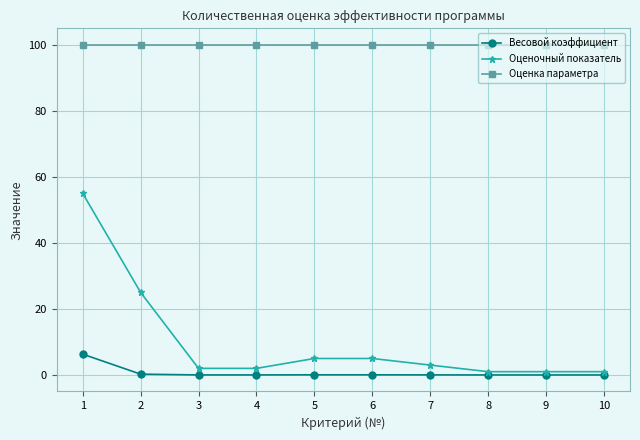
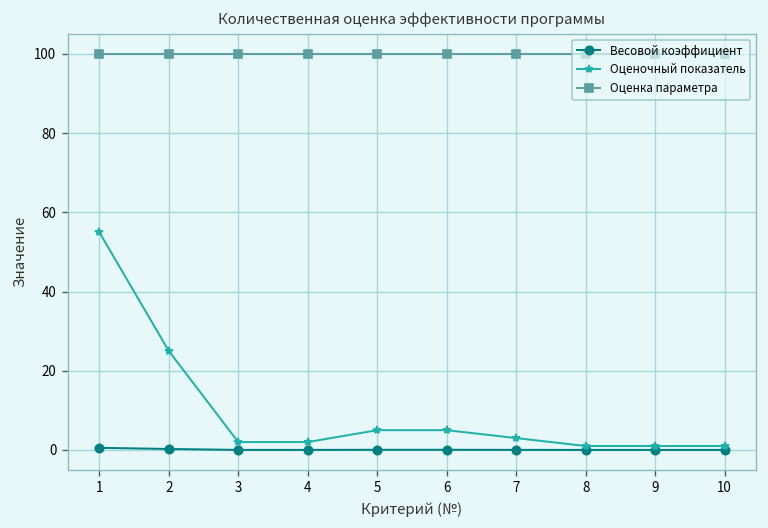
  {
    "Весовой коэффициент": {
-     "1": 6,
+     "1": 1,
      "2": 0,
      "3": 0,
      "4": 0,
      "5": 0,
      "6": 0,
      "7": 0,
      "8": 0,
      "9": 0,
      "10": 0
    },
    "Оценочный показатель": {
      "1": 55,
      "2": 25,
      "3": 2,
      "4": 2,
      "5": 5,
      "6": 5,
      "7": 3,
      "8": 1,
      "9": 1,
      "10": 1
    },
    "Оценка параметра": {
      "1": 100,
      "2": 100,
      "3": 100,
      "4": 100,
      "5": 100,
      "6": 100,
      "7": 100
    }
  }
